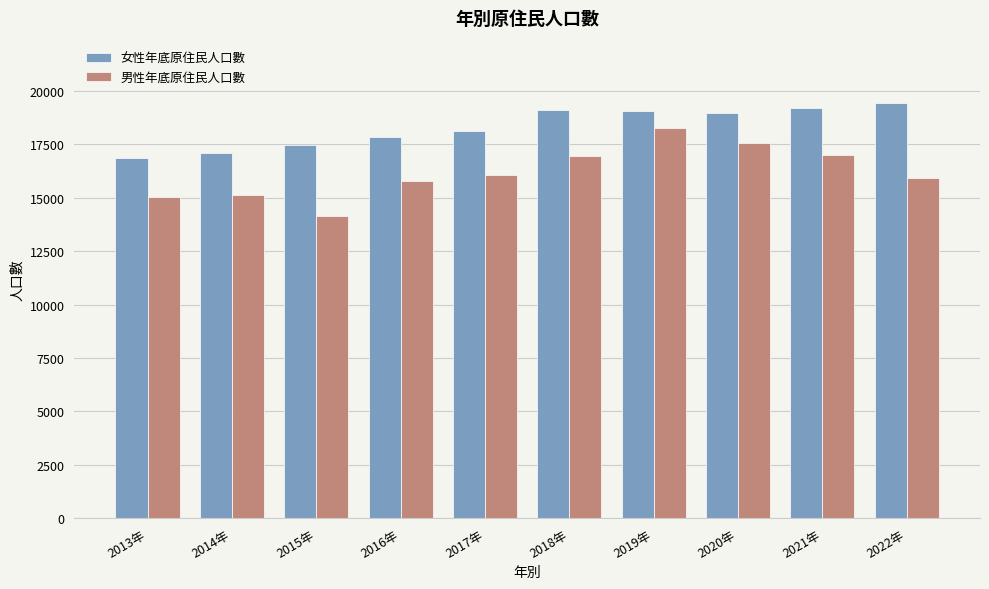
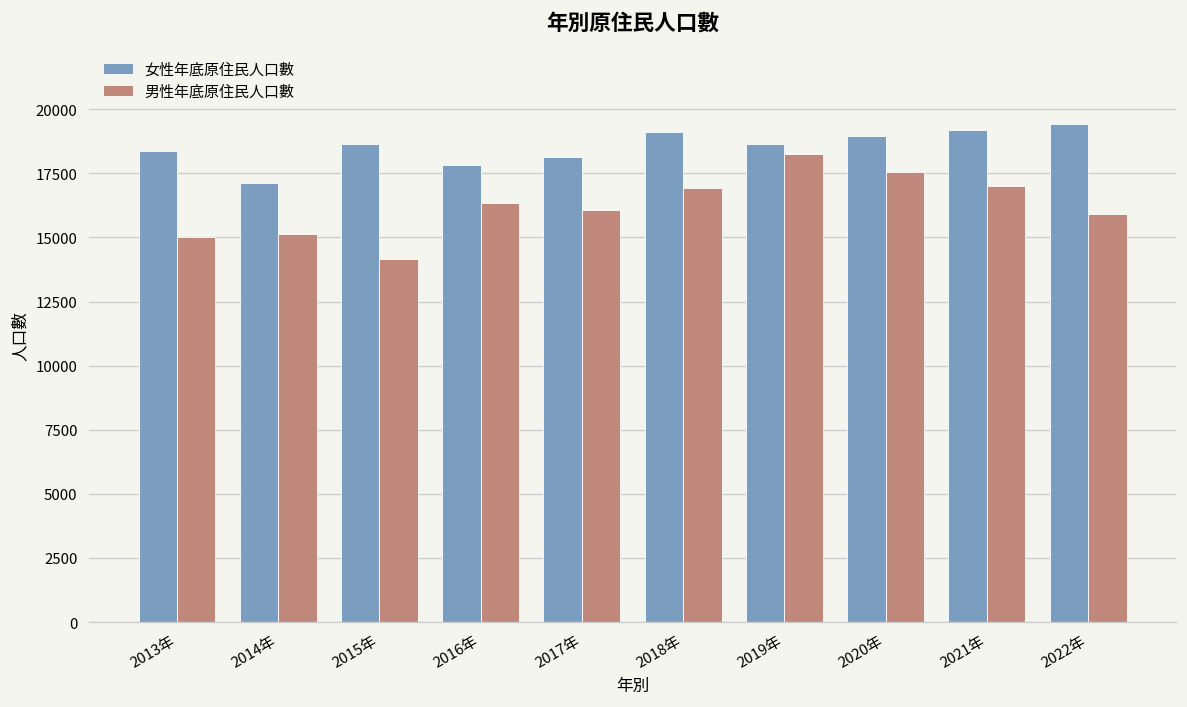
  {
    "女性年底原住民人口數": {
-     "2013年": 16900,
+     "2013年": 18400,
      "2014年": 17100,
-     "2015年": 17500,
+     "2015年": 18700,
      "2016年": 17800,
      "2017年": 18100,
      "2018年": 19100,
-     "2019年": 19000,
+     "2019年": 18700,
      "2020年": 19000,
      "2021年": 19200,
      "2022年": 19400
    },
    "男性年底原住民人口數": {
      "2013年": 15000,
      "2014年": 15100,
      "2015年": 14200,
-     "2016年": 15800,
+     "2016年": 16400,
      "2017年": 16100,
      "2018年": 16900,
      "2019年": 18300,
      "2020年": 17600,
      "2021年": 17000,
      "2022年": 15900
    }
  }
